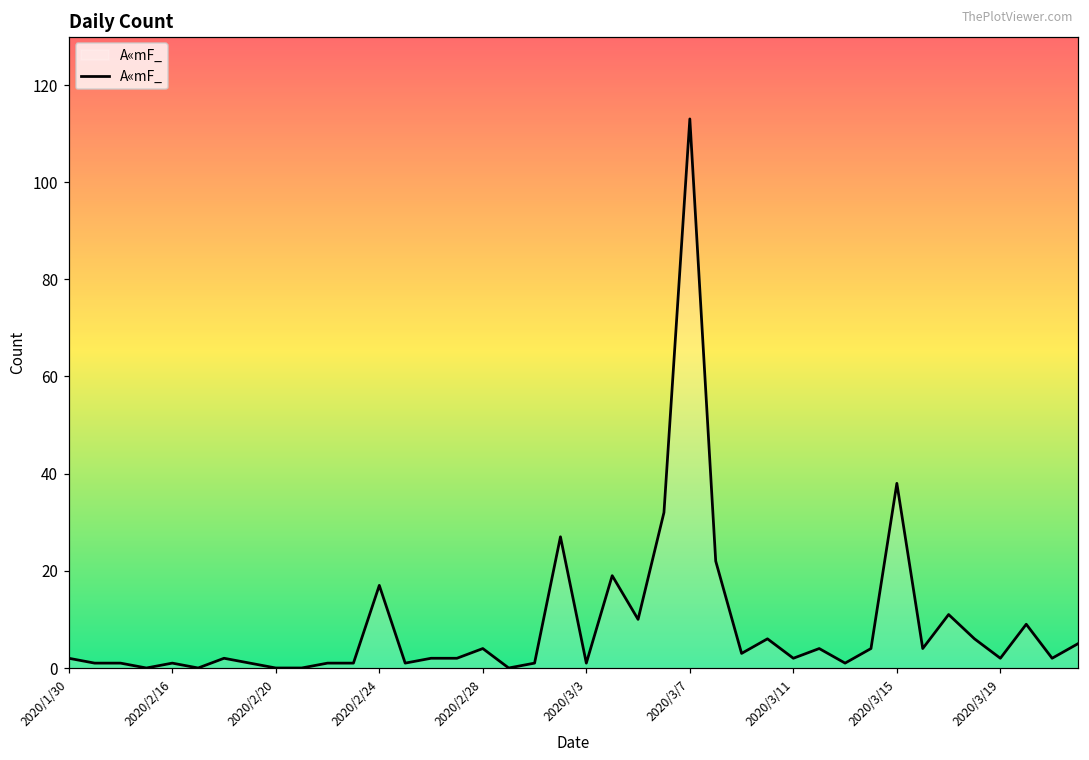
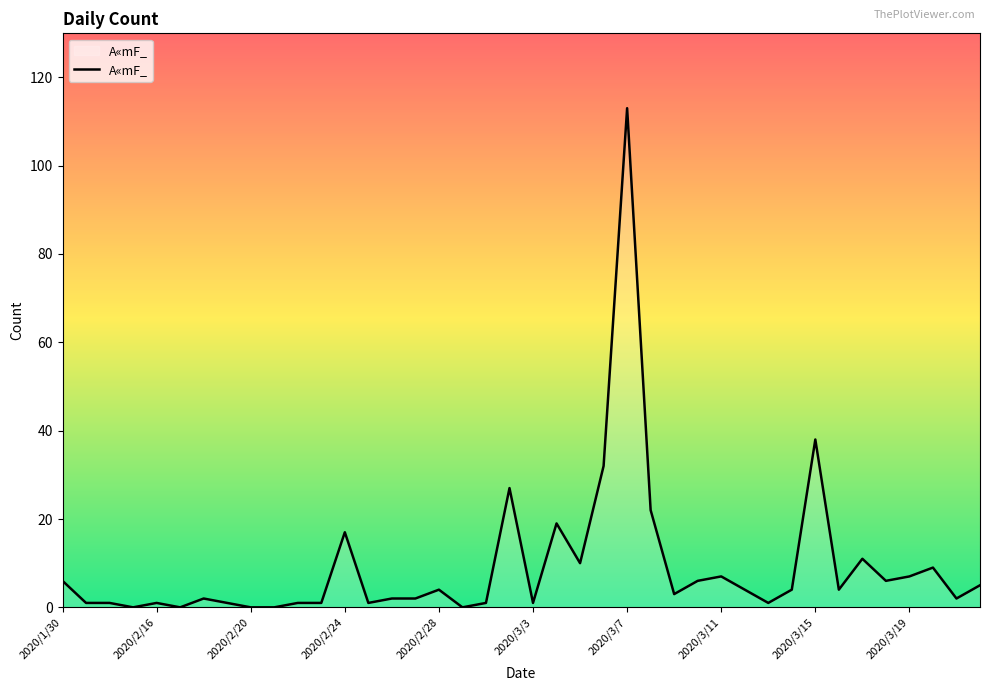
  {
-   "2020/1/30": 2,
+   "2020/1/30": 6,
    "2020/2/16": 1,
    "2020/2/20": 0,
    "2020/2/24": 17,
    "2020/2/28": 4,
    "2020/3/3": 1,
    "2020/3/7": 113,
-   "2020/3/11": 2,
+   "2020/3/11": 7,
    "2020/3/15": 38,
-   "2020/3/19": 2
+   "2020/3/19": 7
  }
